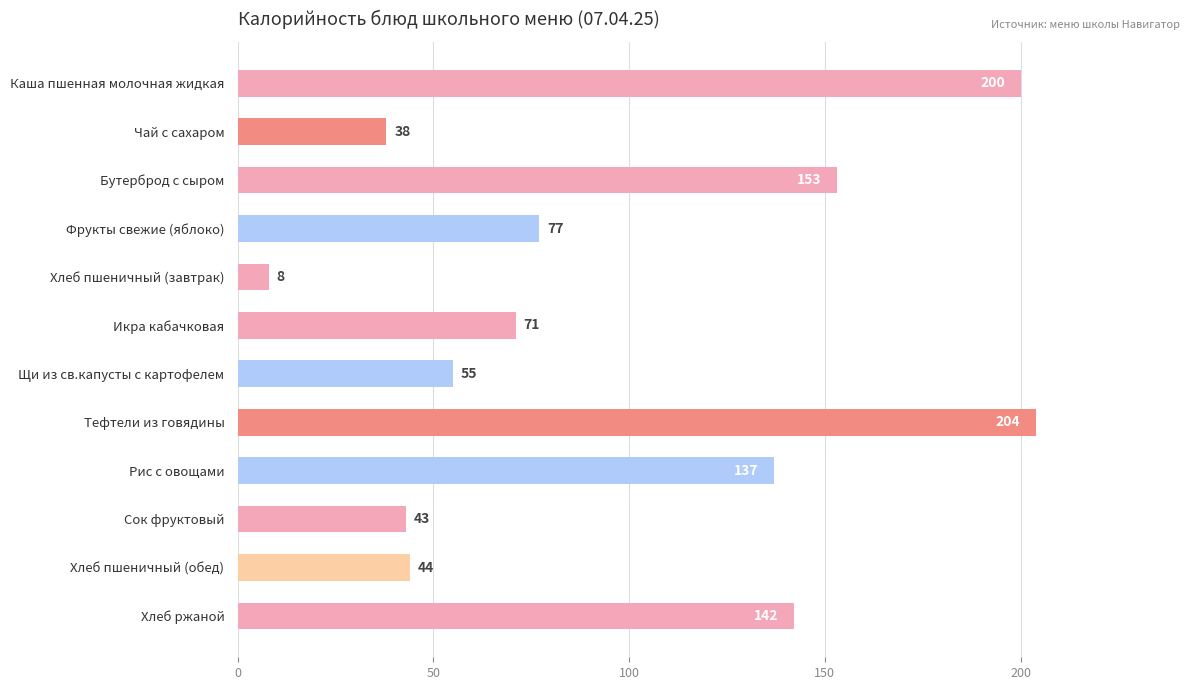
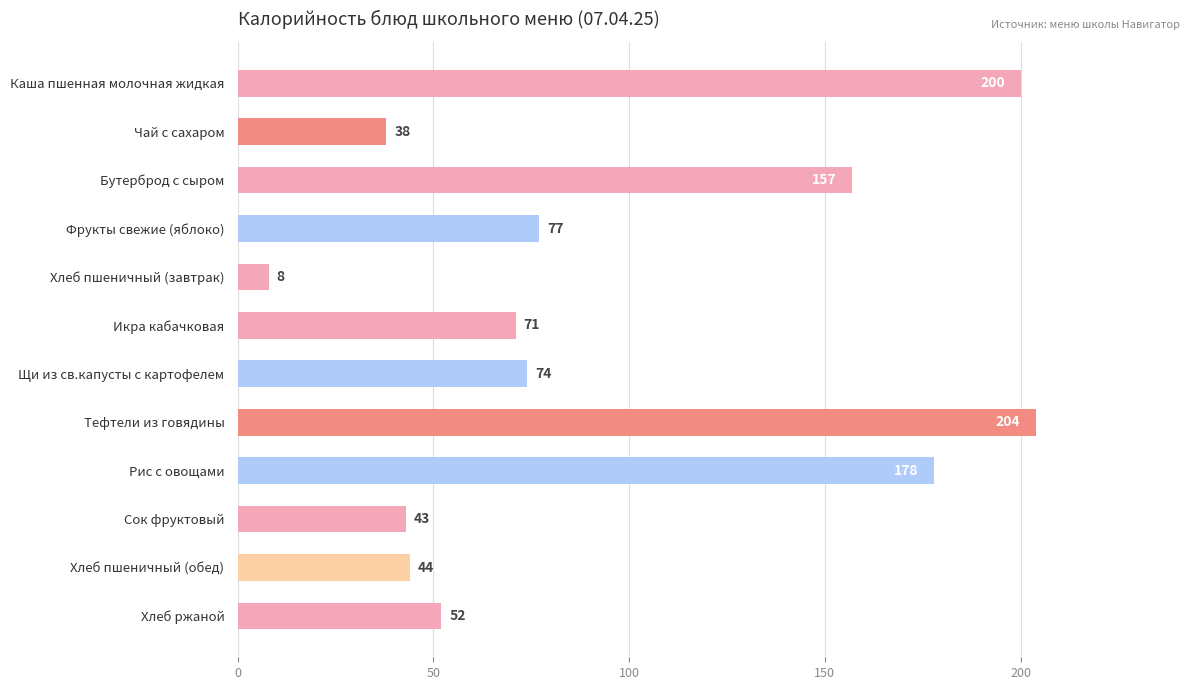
  {
    "Каша пшенная молочная жидкая": 200,
    "Чай с сахаром": 38,
-   "Бутерброд с сыром": 153,
+   "Бутерброд с сыром": 157,
    "Фрукты свежие (яблоко)": 77,
    "Хлеб пшеничный (завтрак)": 8,
    "Икра кабачковая": 71,
-   "Щи из св.капусты с картофелем": 55,
+   "Щи из св.капусты с картофелем": 74,
    "Тефтели из говядины": 204,
-   "Рис с овощами": 137,
+   "Рис с овощами": 178,
    "Сок фруктовый": 43,
    "Хлеб пшеничный (обед)": 44,
-   "Хлеб ржаной": 142
+   "Хлеб ржаной": 52
  }
